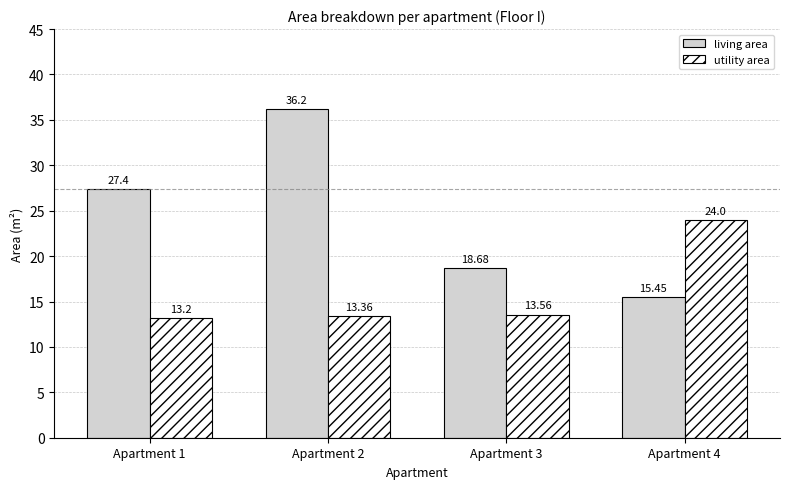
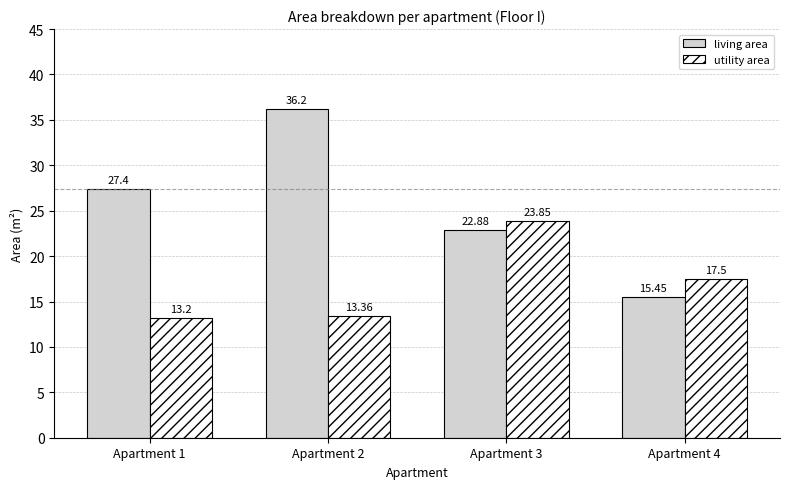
  {
    "living area": {
      "Apartment 1": 27.4,
      "Apartment 2": 36.2,
-     "Apartment 3": 18.68,
+     "Apartment 3": 22.88,
      "Apartment 4": 15.45
    },
    "utility area": {
      "Apartment 1": 13.2,
      "Apartment 2": 13.36,
-     "Apartment 3": 13.56,
-     "Apartment 4": 24.0
+     "Apartment 3": 23.85,
+     "Apartment 4": 17.5
    }
  }
